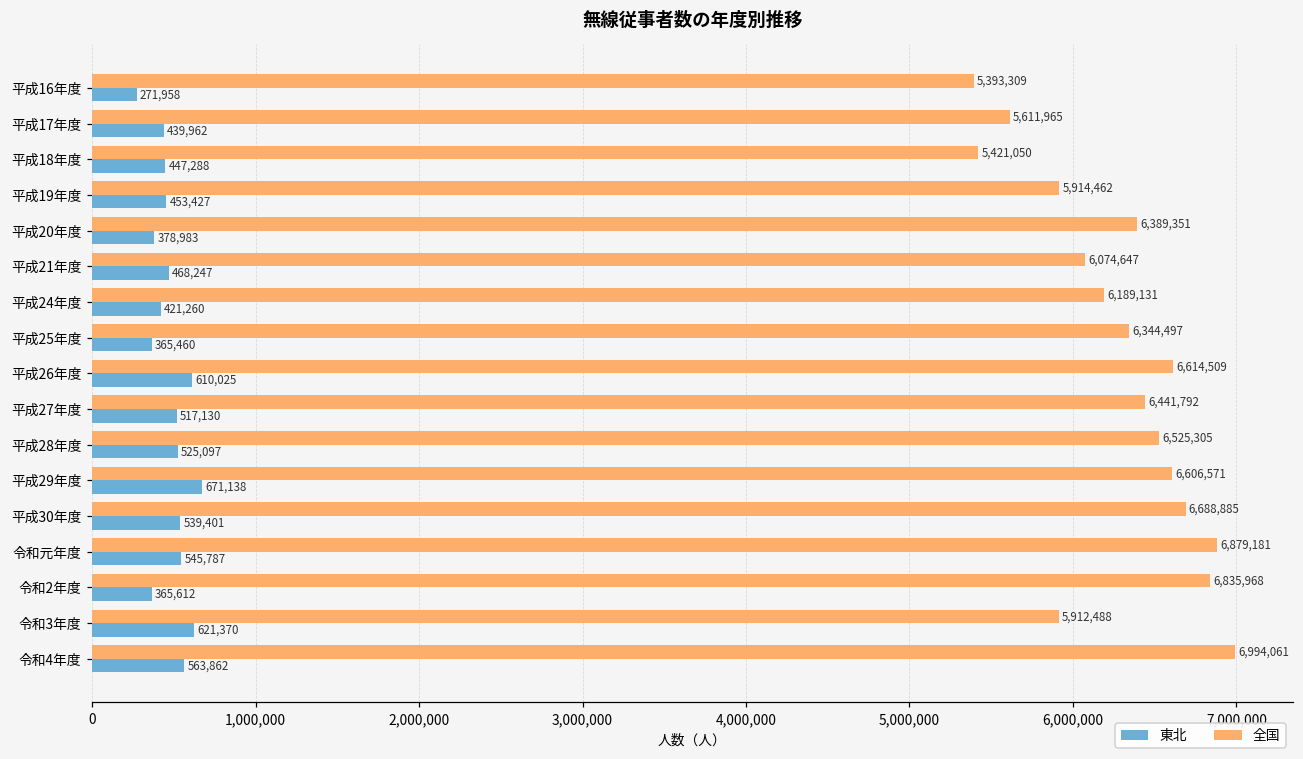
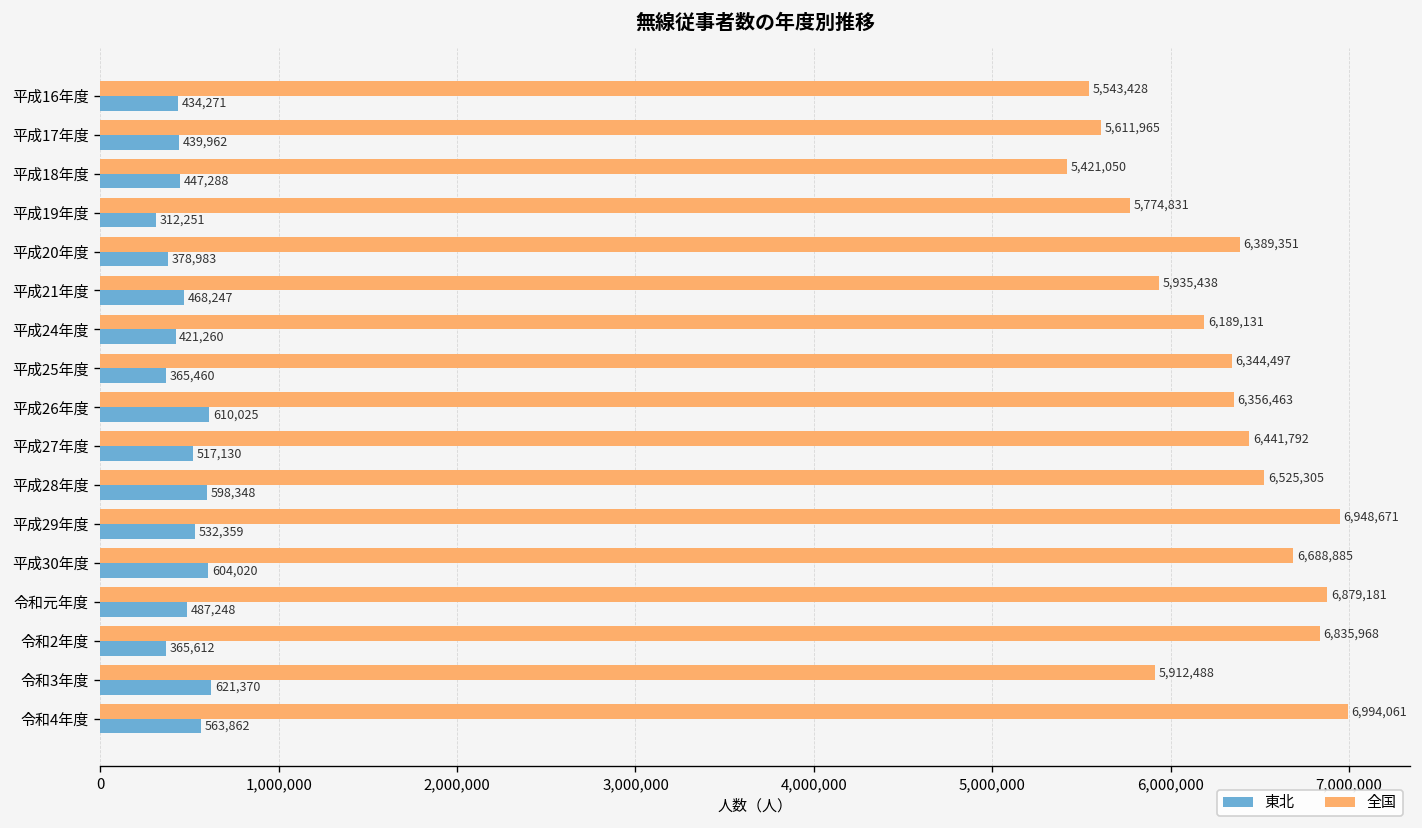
  {
    "東北": {
-     "平成16年度": "271,958",
+     "平成16年度": "434,271",
      "平成17年度": "439,962",
      "平成18年度": "447,288",
-     "平成19年度": "453,427",
+     "平成19年度": "312,251",
      "平成20年度": "378,983",
      "平成21年度": "468,247",
      "平成24年度": "421,260",
      "平成25年度": "365,460",
      "平成26年度": "610,025",
      "平成27年度": "517,130",
-     "平成28年度": "525,097",
-     "平成29年度": "671,138",
-     "平成30年度": "539,401",
-     "令和元年度": "545,787",
+     "平成28年度": "598,348",
+     "平成29年度": "532,359",
+     "平成30年度": "604,020",
+     "令和元年度": "487,248",
      "令和2年度": "365,612",
      "令和3年度": "621,370",
      "令和4年度": "563,862"
    },
    "全国": {
-     "平成16年度": "5,393,309",
+     "平成16年度": "5,543,428",
      "平成17年度": "5,611,965",
      "平成18年度": "5,421,050",
-     "平成19年度": "5,914,462",
+     "平成19年度": "5,774,831",
      "平成20年度": "6,389,351",
-     "平成21年度": "6,074,647",
+     "平成21年度": "5,935,438",
      "平成24年度": "6,189,131",
      "平成25年度": "6,344,497",
-     "平成26年度": "6,614,509",
+     "平成26年度": "6,356,463",
      "平成27年度": "6,441,792",
      "平成28年度": "6,525,305",
-     "平成29年度": "6,606,571",
+     "平成29年度": "6,948,671",
      "平成30年度": "6,688,885",
      "令和元年度": "6,879,181",
      "令和2年度": "6,835,968",
      "令和3年度": "5,912,488",
      "令和4年度": "6,994,061"
    }
  }
